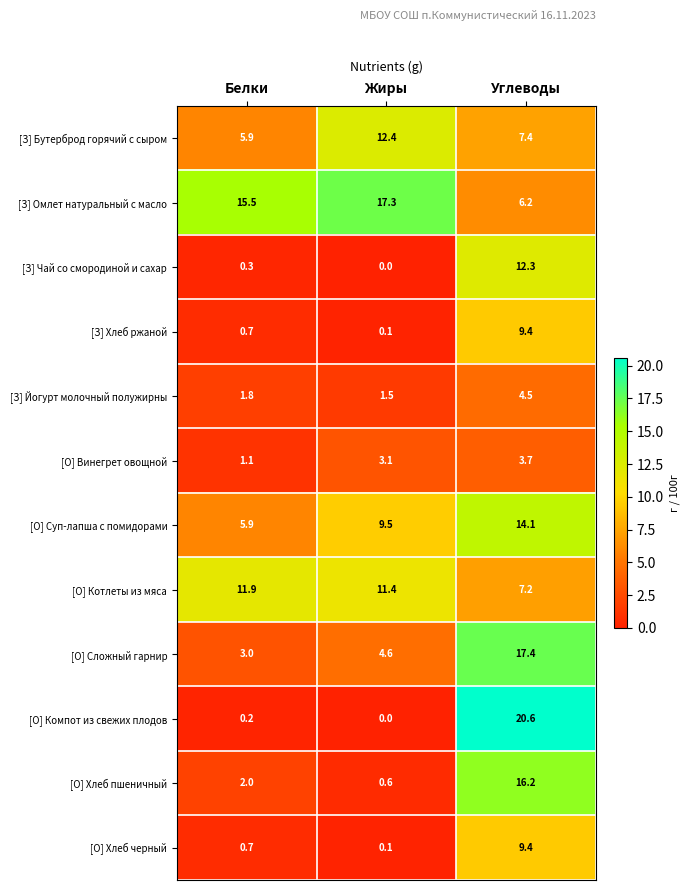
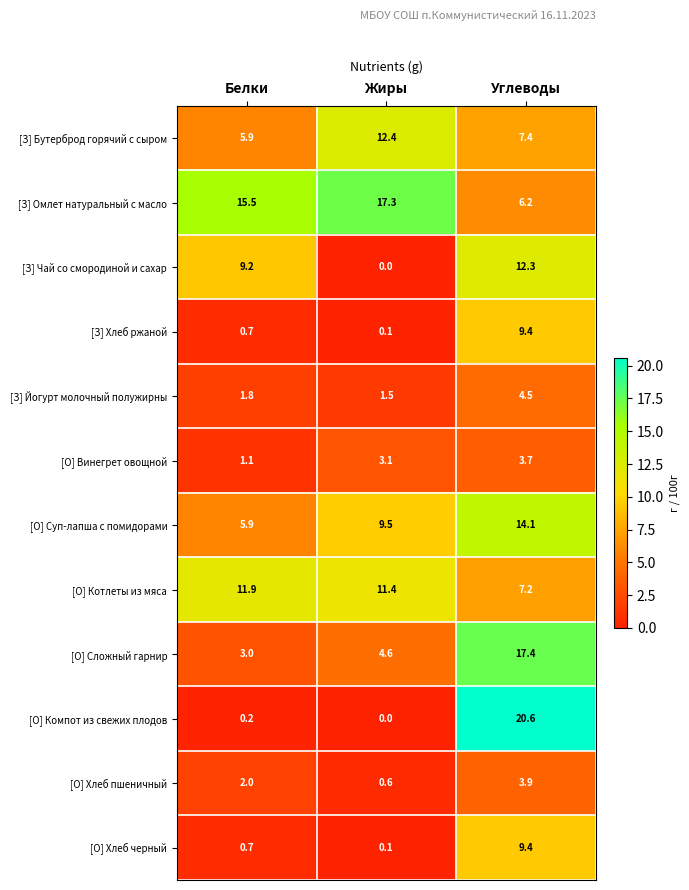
  {
    "[З] Бутерброд горячий с сыром": {
      "Белки": 5.9,
      "Жиры": 12.4,
      "Углеводы": 7.4
    },
    "[З] Омлет натуральный с масло": {
      "Белки": 15.5,
      "Жиры": 17.3,
      "Углеводы": 6.2
    },
    "[З] Чай со смородиной и сахар": {
-     "Белки": 0.3,
+     "Белки": 9.2,
      "Жиры": 0.0,
      "Углеводы": 12.3
    },
    "[З] Хлеб ржаной": {
      "Белки": 0.7,
      "Жиры": 0.1,
      "Углеводы": 9.4
    },
    "[З] Йогурт молочный полужирны": {
      "Белки": 1.8,
      "Жиры": 1.5,
      "Углеводы": 4.5
    },
    "[О] Винегрет овощной": {
      "Белки": 1.1,
      "Жиры": 3.1,
      "Углеводы": 3.7
    },
    "[О] Суп-лапша с помидорами": {
      "Белки": 5.9,
      "Жиры": 9.5,
      "Углеводы": 14.1
    },
    "[О] Котлеты из мяса": {
      "Белки": 11.9,
      "Жиры": 11.4,
      "Углеводы": 7.2
    },
    "[О] Сложный гарнир": {
      "Белки": 3.0,
      "Жиры": 4.6,
      "Углеводы": 17.4
    },
    "[О] Компот из свежих плодов": {
      "Белки": 0.2,
      "Жиры": 0.0,
      "Углеводы": 20.6
    },
    "[О] Хлеб пшеничный": {
      "Белки": 2.0,
      "Жиры": 0.6,
-     "Углеводы": 16.2
+     "Углеводы": 3.9
    },
    "[О] Хлеб черный": {
      "Белки": 0.7,
      "Жиры": 0.1,
      "Углеводы": 9.4
    }
  }
